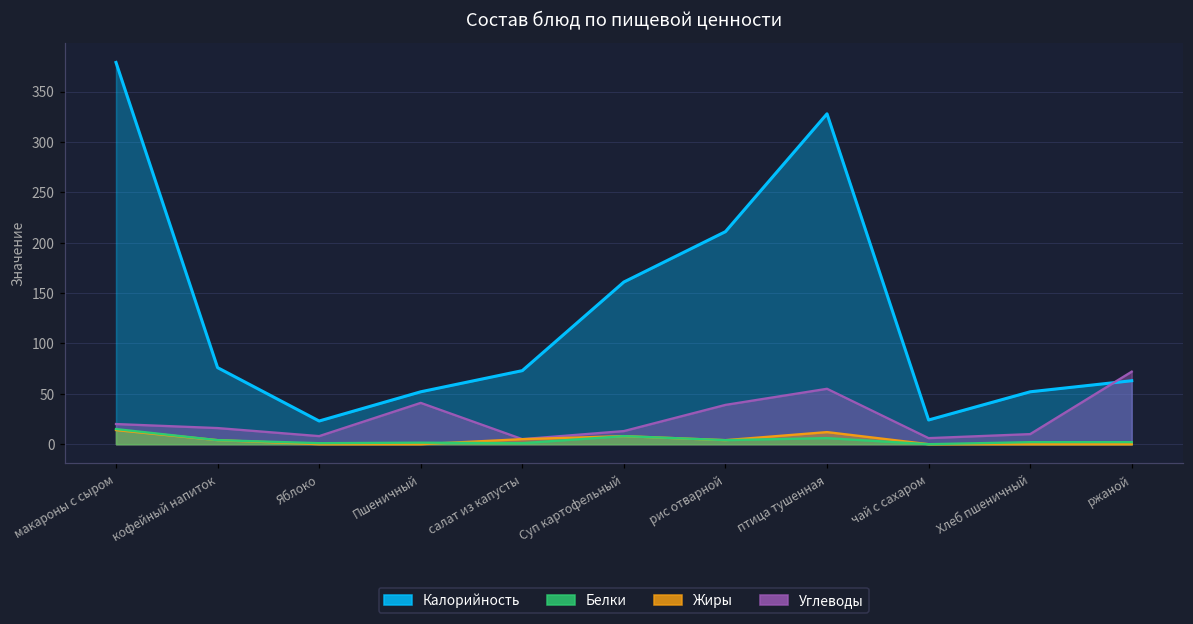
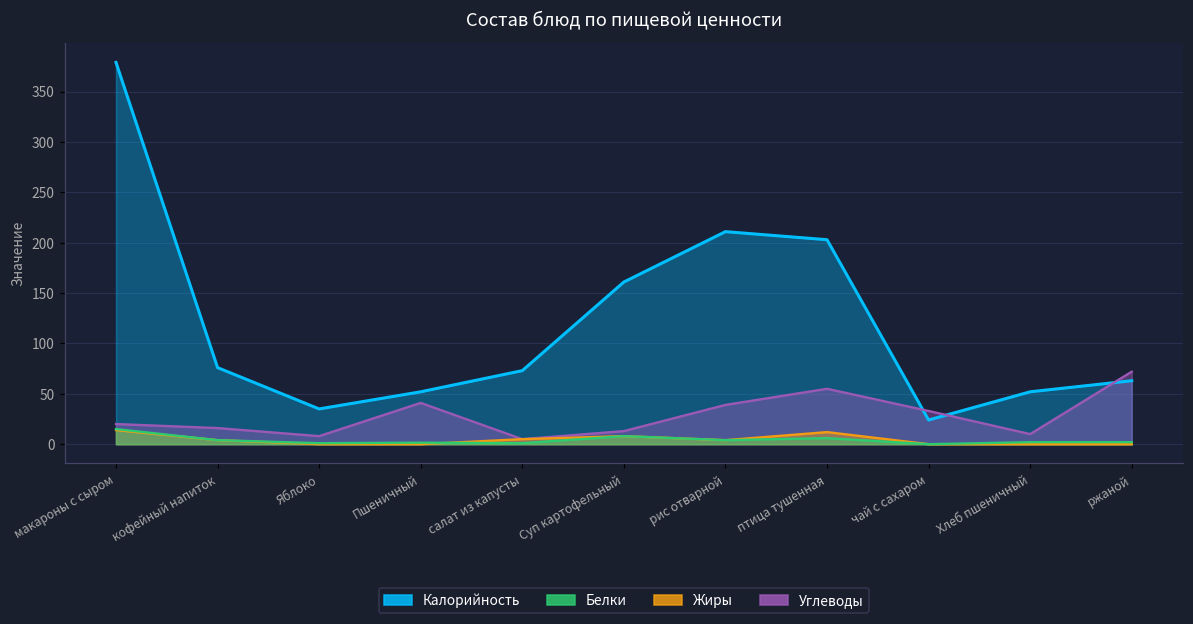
  {
    "Калорийность": {
      "макароны с сыром": 380,
      "кофейный напиток": 80,
-     "Яблоко": 20,
+     "Яблоко": 40,
      "Пшеничный": 50,
      "салат из капусты": 70,
      "Суп картофельный": 160,
      "рис отварной": 210,
-     "птица тушенная": 330,
+     "птица тушенная": 200,
      "чай с сахаром": 20,
      "Хлеб пшеничный": 50,
      "ржаной": 60
    },
    "Углеводы": {
      "макароны с сыром": 20,
      "кофейный напиток": 20,
      "Яблоко": 10,
      "Пшеничный": 40,
      "Суп картофельный": 10,
      "рис отварной": 40,
      "птица тушенная": 60,
-     "чай с сахаром": 10,
+     "чай с сахаром": 30,
      "Хлеб пшеничный": 10,
      "ржаной": 70
    },
    "Жиры": {
      "птица тушенная": 10
    },
    "Белки": {
      "салат из капусты": 0,
      "птица тушенная": 10
    }
  }
